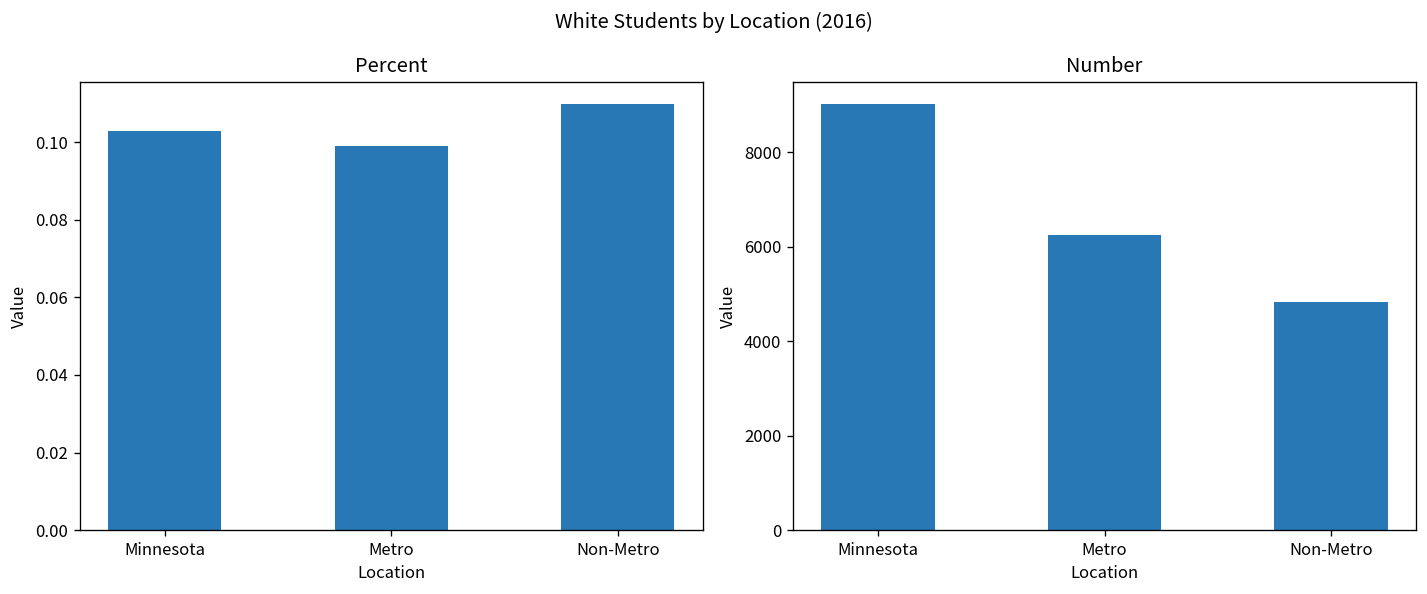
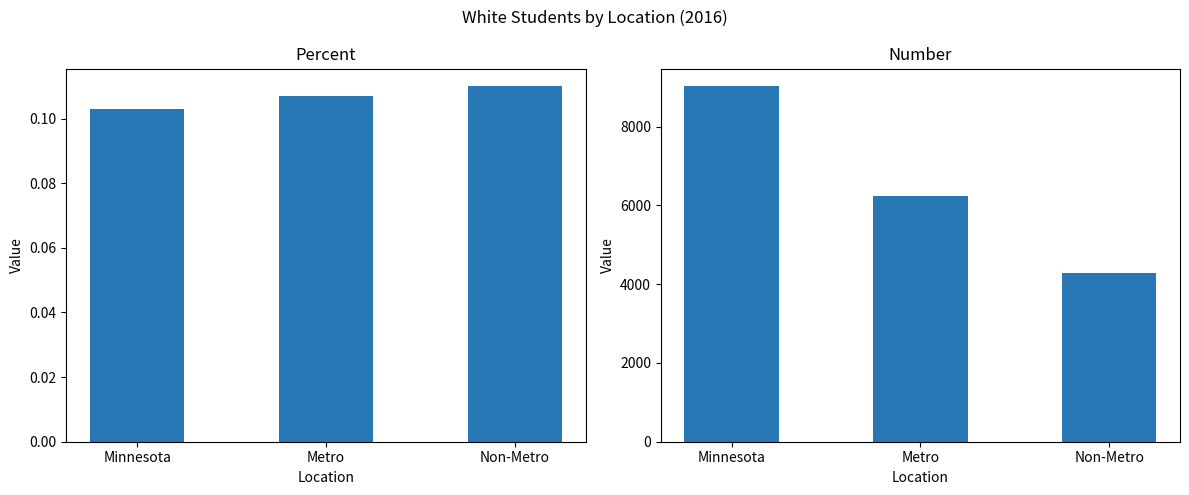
  {
    "Percent": {
      "Minnesota": 0.103,
-     "Metro": 0.099,
+     "Metro": 0.107,
      "Non-Metro": 0.110
    },
    "Number": {
      "Minnesota": 9000,
      "Metro": 6200,
-     "Non-Metro": 4800
+     "Non-Metro": 4300
    }
  }
